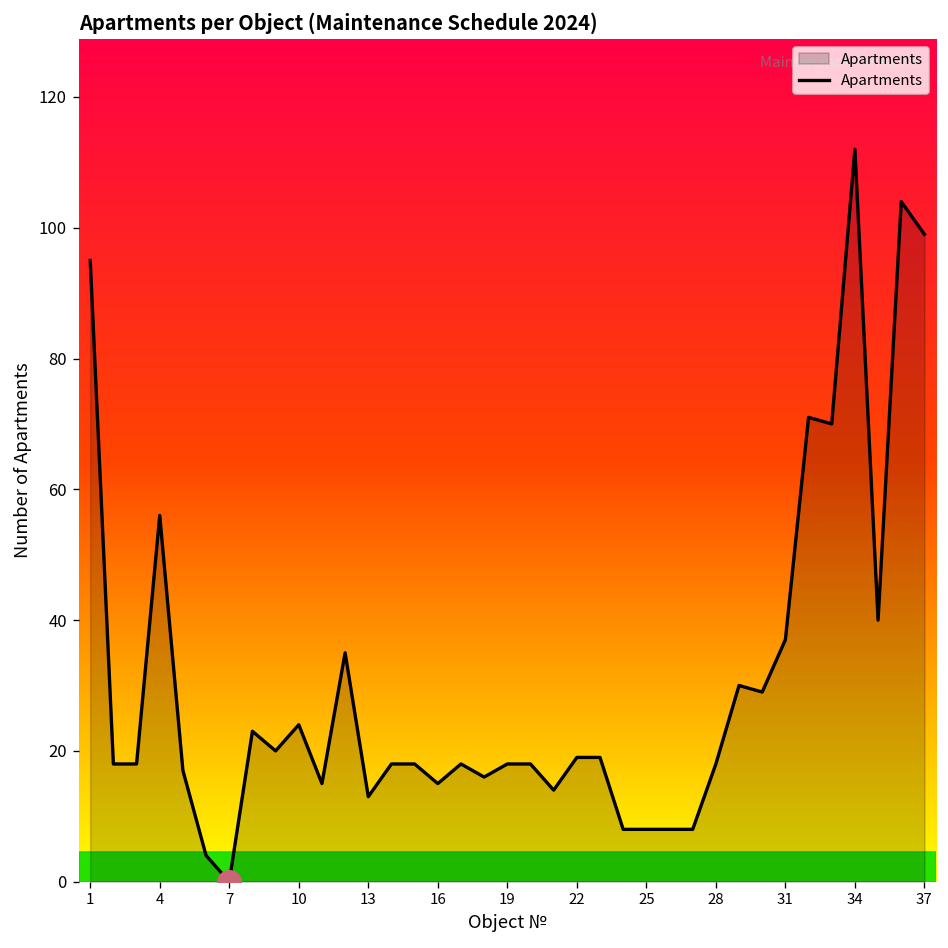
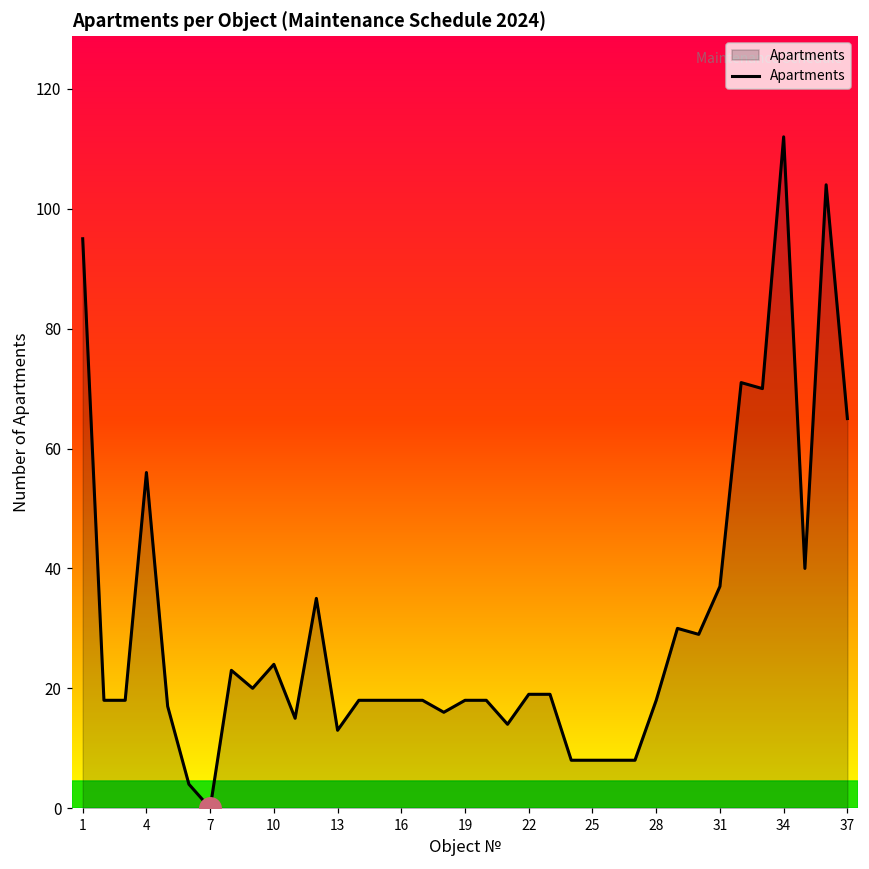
  {
    "Apartments": {
      "1": 95,
      "4": 56,
      "10": 24,
      "13": 13,
-     "16": 15,
+     "16": 18,
      "19": 18,
      "22": 19,
      "25": 8,
      "28": 18,
      "31": 37,
      "34": 112,
-     "37": 99
+     "37": 65
    }
  }
